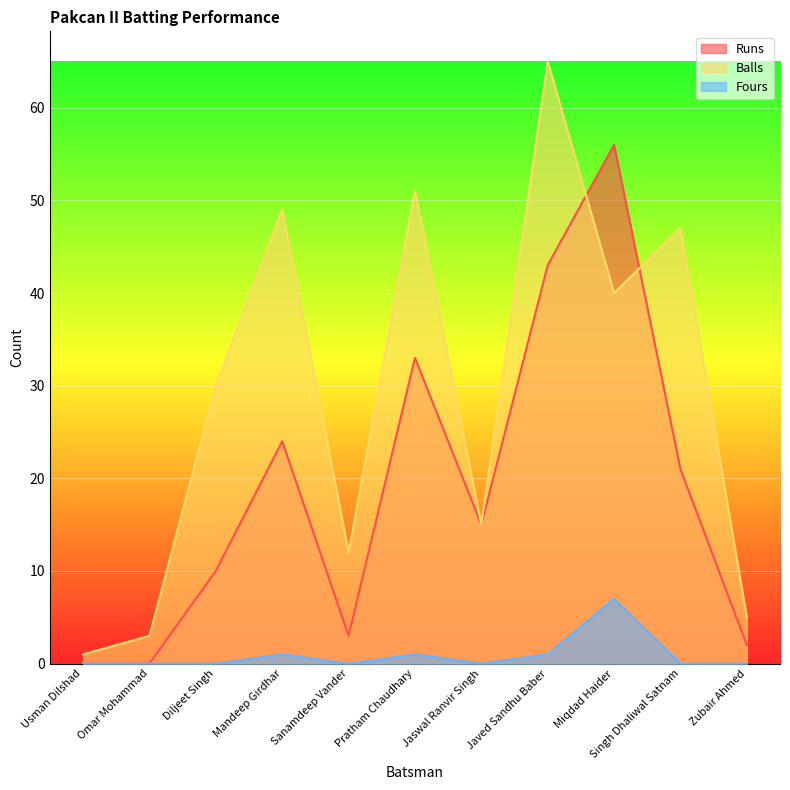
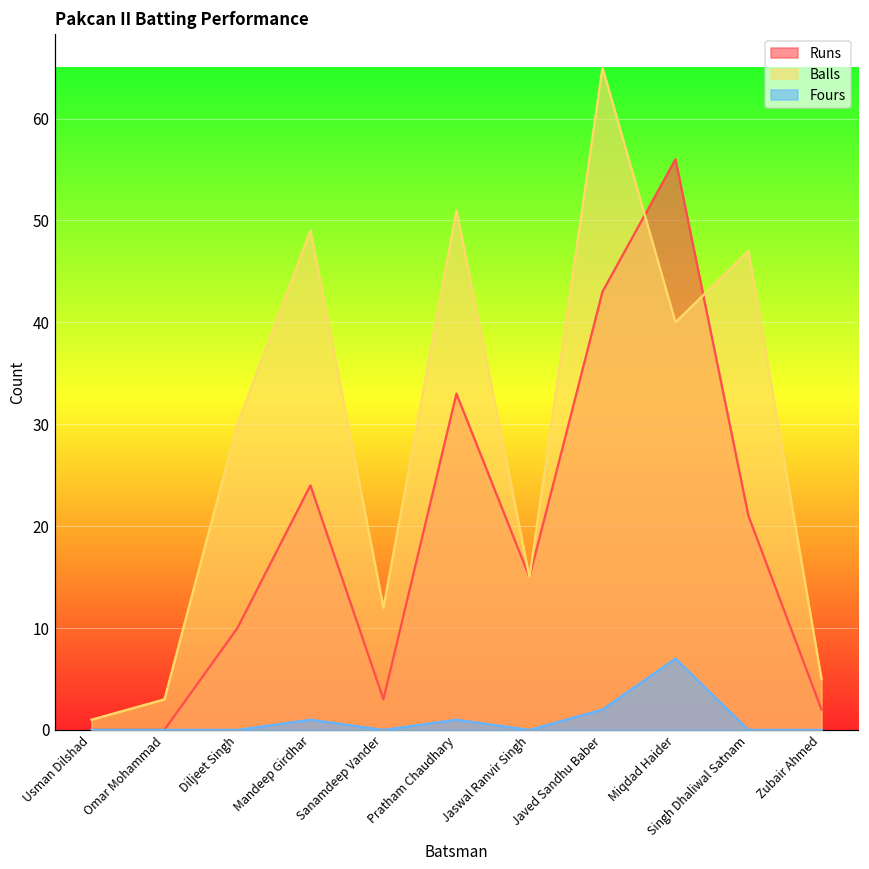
  {
    "Runs": {
      "Diljeet Singh": 10,
      "Mandeep Girdhar": 24,
      "Sanamdeep Vander": 3,
      "Pratham Chaudhary": 33,
      "Javed Sandhu Baber": 43,
      "Miqdad Haider": 56,
      "Singh Dhaliwal Satnam": 21,
      "Zubair Ahmed": 2
    },
    "Balls": {
      "Usman Dilshad": 1,
      "Omar Mohammad": 3,
      "Diljeet Singh": 30,
      "Mandeep Girdhar": 49,
      "Sanamdeep Vander": 12,
      "Pratham Chaudhary": 51,
      "Javed Sandhu Baber": 65,
      "Miqdad Haider": 40,
      "Singh Dhaliwal Satnam": 47,
      "Zubair Ahmed": 5
    },
    "Fours": {
      "Diljeet Singh": 0,
      "Mandeep Girdhar": 1,
      "Sanamdeep Vander": 0,
      "Pratham Chaudhary": 1,
      "Jaswal Ranvir Singh": 0,
-     "Javed Sandhu Baber": 1,
+     "Javed Sandhu Baber": 2,
      "Miqdad Haider": 7,
      "Singh Dhaliwal Satnam": 0,
      "Zubair Ahmed": 0
    }
  }
